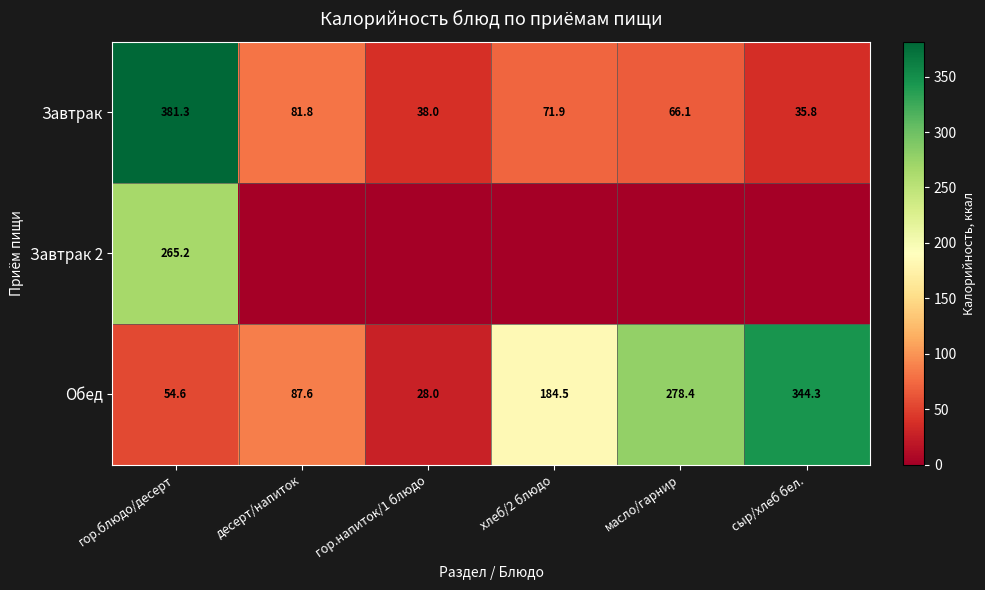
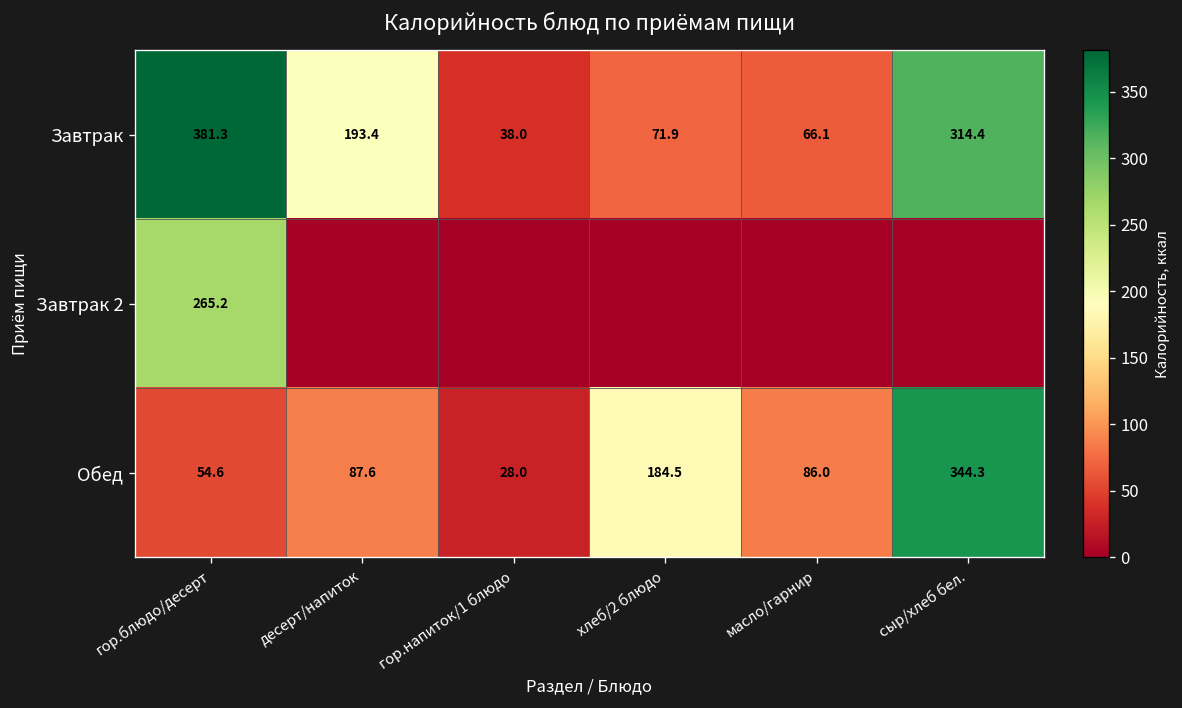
  {
    "Завтрак": {
      "гор.блюдо/десерт": 381.3,
-     "десерт/напиток": 81.8,
+     "десерт/напиток": 193.4,
      "гор.напиток/1 блюдо": 38.0,
      "хлеб/2 блюдо": 71.9,
      "масло/гарнир": 66.1,
-     "сыр/хлеб бел.": 35.8
+     "сыр/хлеб бел.": 314.4
    },
    "Завтрак 2": {
      "гор.блюдо/десерт": 265.2
    },
    "Обед": {
      "гор.блюдо/десерт": 54.6,
      "десерт/напиток": 87.6,
      "гор.напиток/1 блюдо": 28.0,
      "хлеб/2 блюдо": 184.5,
-     "масло/гарнир": 278.4,
+     "масло/гарнир": 86.0,
      "сыр/хлеб бел.": 344.3
    }
  }
